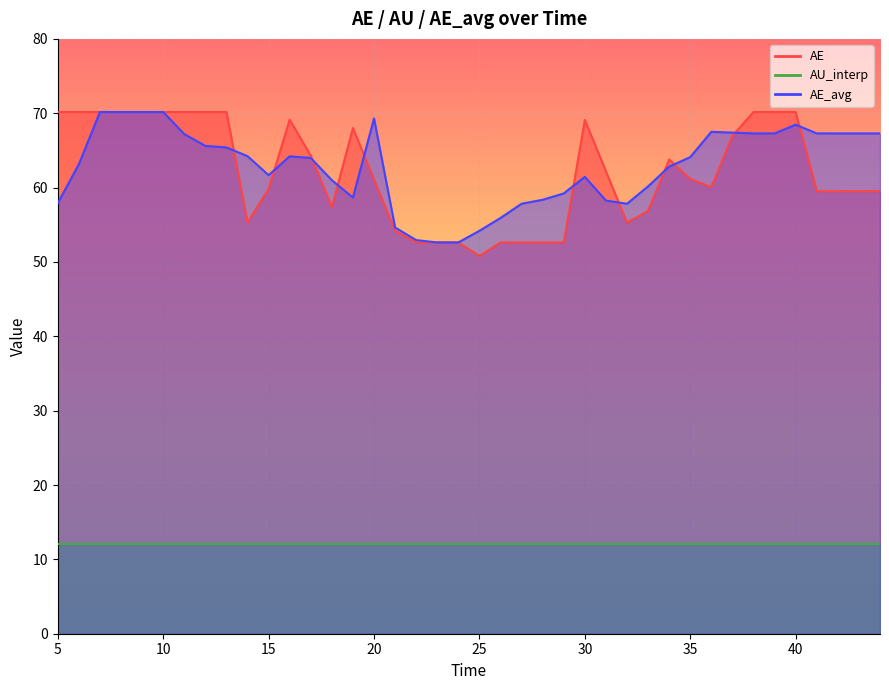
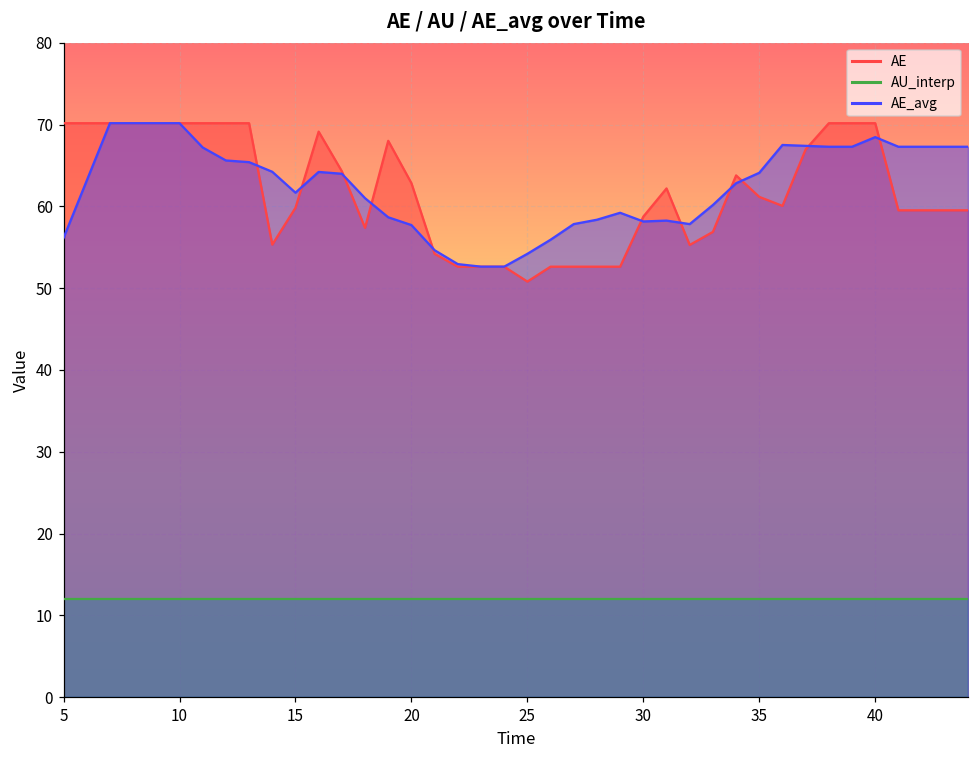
  {
    "AE": {
      "5": 70,
      "15": 60,
-     "20": 61,
+     "20": 63,
      "25": 51,
-     "30": 69,
+     "30": 59,
      "35": 61,
      "40": 70
    },
    "AU_interp": {
      "5": 12,
      "10": 12,
      "15": 12,
      "20": 12,
      "25": 12,
      "30": 12,
      "35": 12,
      "40": 12
    },
    "AE_avg": {
-     "5": 58,
+     "5": 56,
      "15": 62,
-     "20": 69,
+     "20": 58,
      "25": 54,
-     "30": 61,
+     "30": 58,
      "35": 64,
      "40": 68
    }
  }
